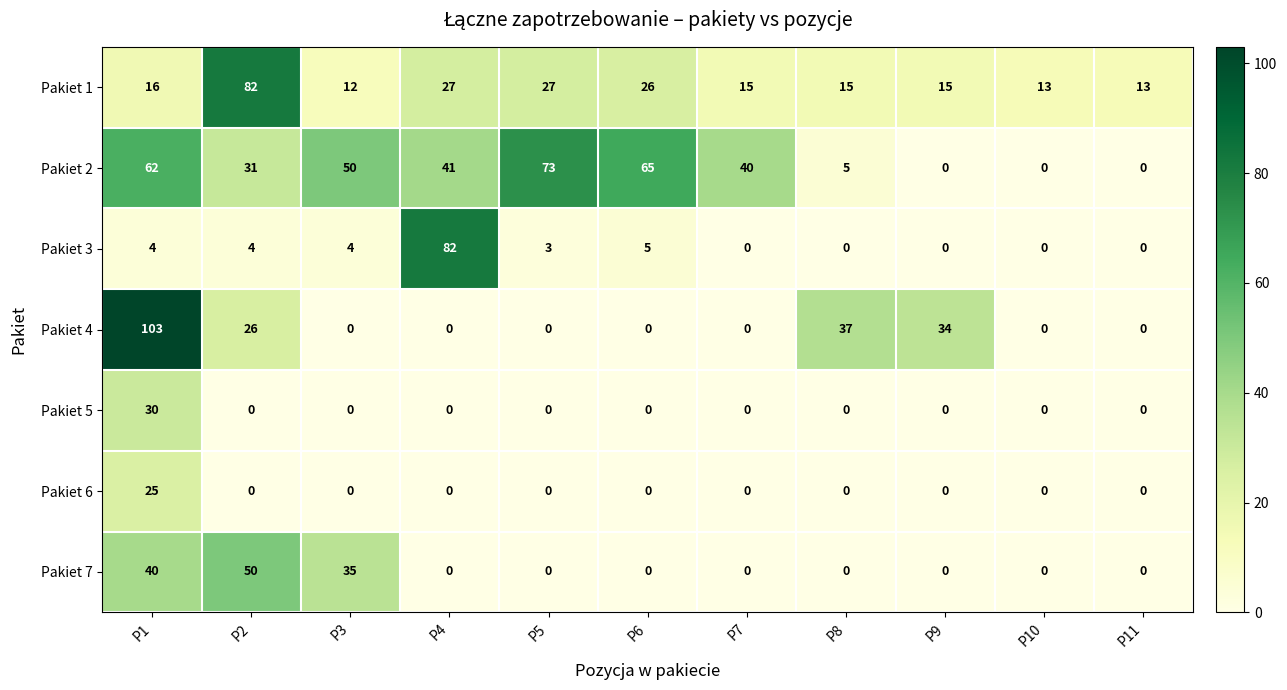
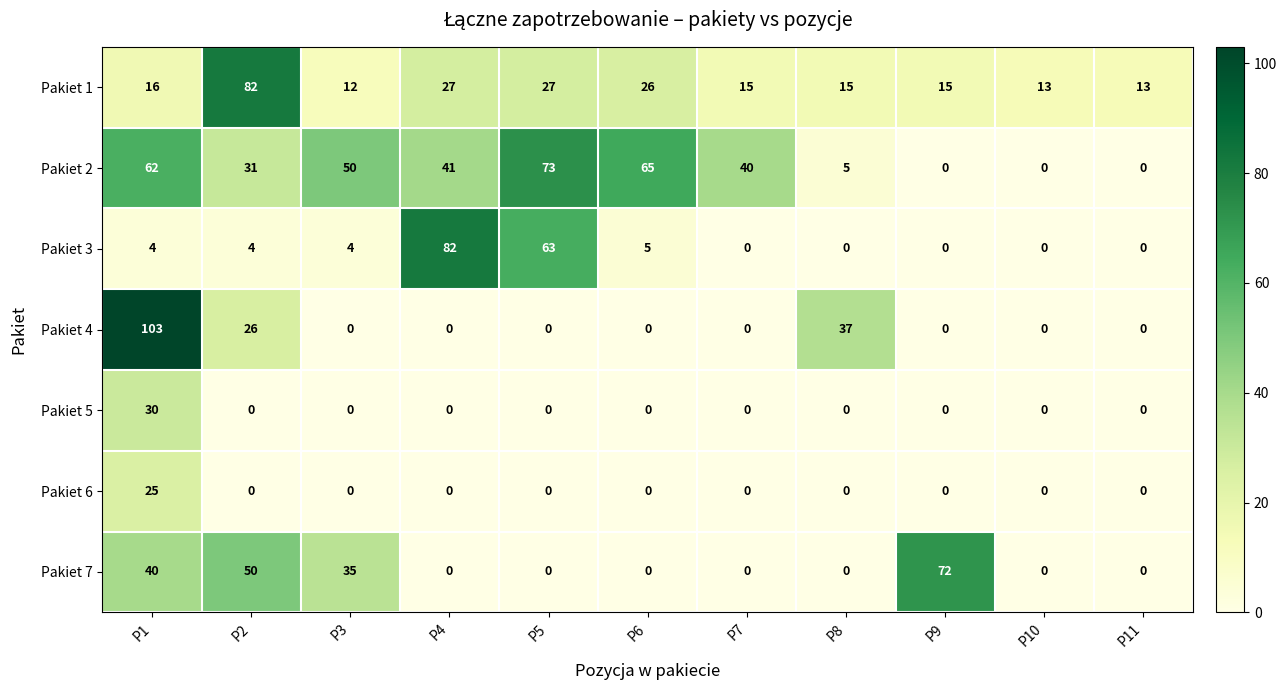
  {
    "Pakiet 1": {
      "P1": 16,
      "P2": 82,
      "P3": 12,
      "P4": 27,
      "P5": 27,
      "P6": 26,
      "P7": 15,
      "P8": 15,
      "P9": 15,
      "P10": 13,
      "P11": 13
    },
    "Pakiet 2": {
      "P1": 62,
      "P2": 31,
      "P3": 50,
      "P4": 41,
      "P5": 73,
      "P6": 65,
      "P7": 40,
      "P8": 5,
      "P9": 0,
      "P10": 0,
      "P11": 0
    },
    "Pakiet 3": {
      "P1": 4,
      "P2": 4,
      "P3": 4,
      "P4": 82,
-     "P5": 3,
+     "P5": 63,
      "P6": 5,
      "P7": 0,
      "P8": 0,
      "P9": 0,
      "P10": 0,
      "P11": 0
    },
    "Pakiet 4": {
      "P1": 103,
      "P2": 26,
      "P3": 0,
      "P4": 0,
      "P5": 0,
      "P6": 0,
      "P7": 0,
      "P8": 37,
-     "P9": 34,
+     "P9": 0,
      "P10": 0,
      "P11": 0
    },
    "Pakiet 5": {
      "P1": 30,
      "P2": 0,
      "P3": 0,
      "P4": 0,
      "P5": 0,
      "P6": 0,
      "P7": 0,
      "P8": 0,
      "P9": 0,
      "P10": 0,
      "P11": 0
    },
    "Pakiet 6": {
      "P1": 25,
      "P2": 0,
      "P3": 0,
      "P4": 0,
      "P5": 0,
      "P6": 0,
      "P7": 0,
      "P8": 0,
      "P9": 0,
      "P10": 0,
      "P11": 0
    },
    "Pakiet 7": {
      "P1": 40,
      "P2": 50,
      "P3": 35,
      "P4": 0,
      "P5": 0,
      "P6": 0,
      "P7": 0,
      "P8": 0,
-     "P9": 0,
+     "P9": 72,
      "P10": 0,
      "P11": 0
    }
  }
